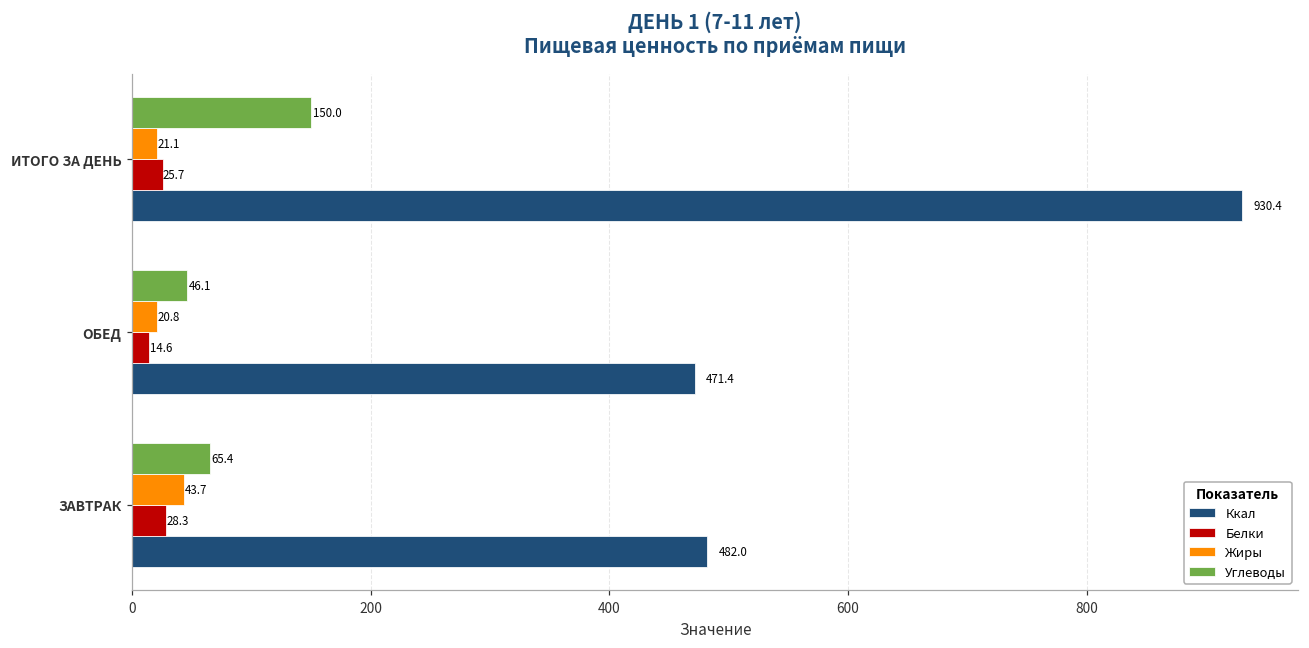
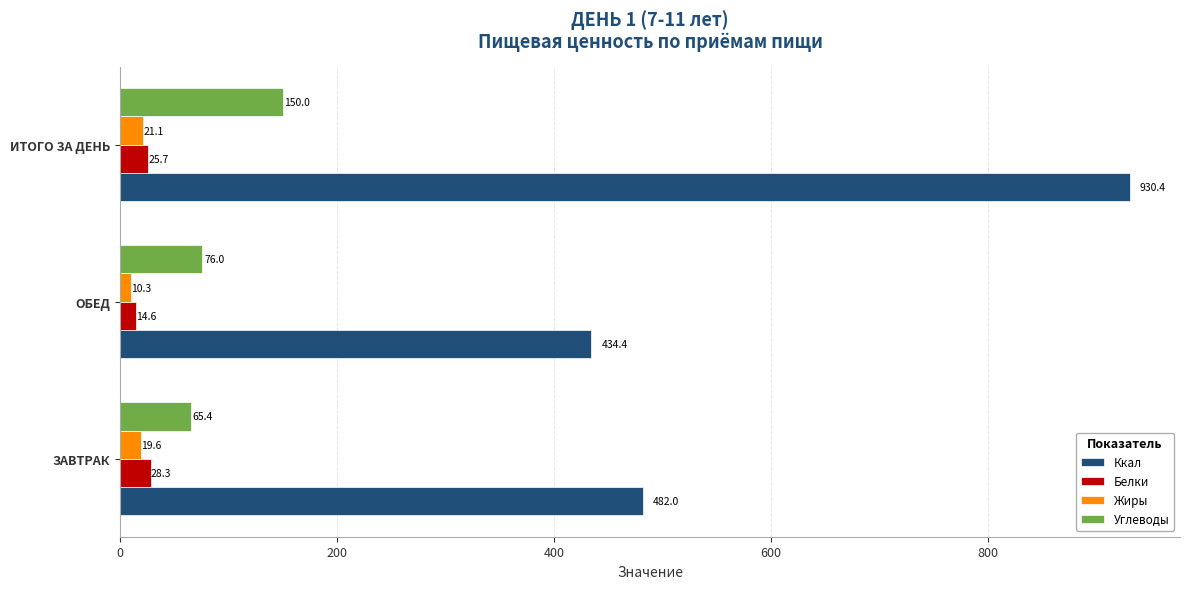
  {
    "Ккал": {
      "ИТОГО ЗА ДЕНЬ": 930.4,
-     "ОБЕД": 471.4,
+     "ОБЕД": 434.4,
      "ЗАВТРАК": 482.0
    },
    "Белки": {
      "ИТОГО ЗА ДЕНЬ": 25.7,
      "ОБЕД": 14.6,
      "ЗАВТРАК": 28.3
    },
    "Жиры": {
      "ИТОГО ЗА ДЕНЬ": 21.1,
-     "ОБЕД": 20.8,
-     "ЗАВТРАК": 43.7
+     "ОБЕД": 10.3,
+     "ЗАВТРАК": 19.6
    },
    "Углеводы": {
      "ИТОГО ЗА ДЕНЬ": 150.0,
-     "ОБЕД": 46.1,
+     "ОБЕД": 76.0,
      "ЗАВТРАК": 65.4
    }
  }
